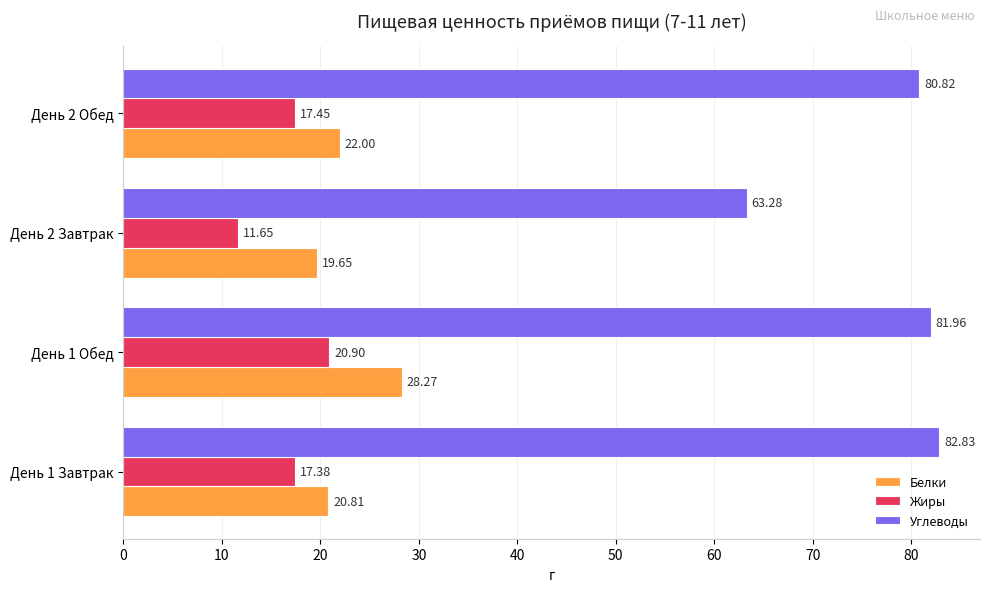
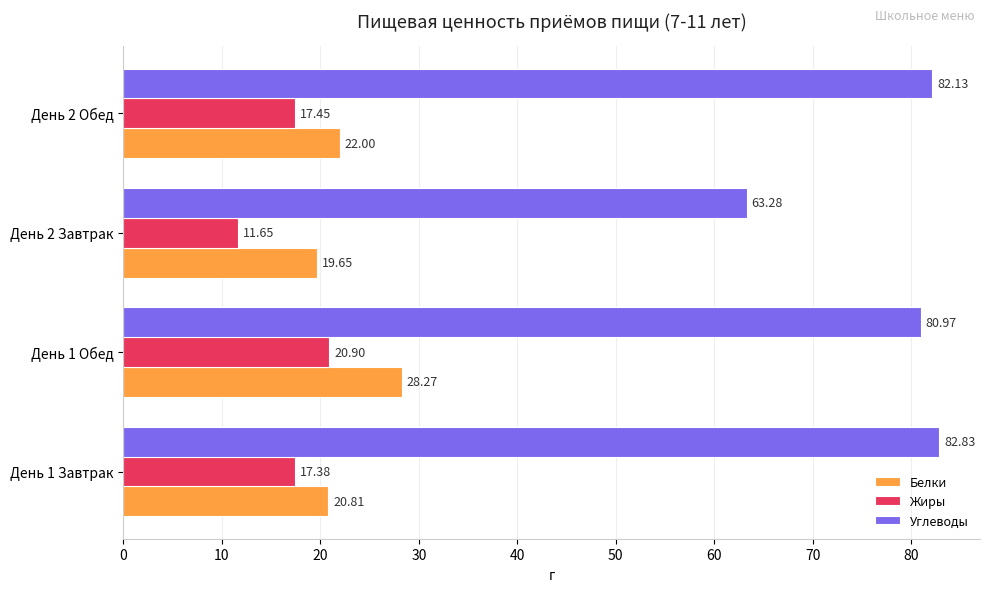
  {
    "Белки": {
      "День 2 Обед": 22.00,
      "День 2 Завтрак": 19.65,
      "День 1 Обед": 28.27,
      "День 1 Завтрак": 20.81
    },
    "Жиры": {
      "День 2 Обед": 17.45,
      "День 2 Завтрак": 11.65,
      "День 1 Обед": 20.90,
      "День 1 Завтрак": 17.38
    },
    "Углеводы": {
-     "День 2 Обед": 80.82,
+     "День 2 Обед": 82.13,
      "День 2 Завтрак": 63.28,
-     "День 1 Обед": 81.96,
+     "День 1 Обед": 80.97,
      "День 1 Завтрак": 82.83
    }
  }
